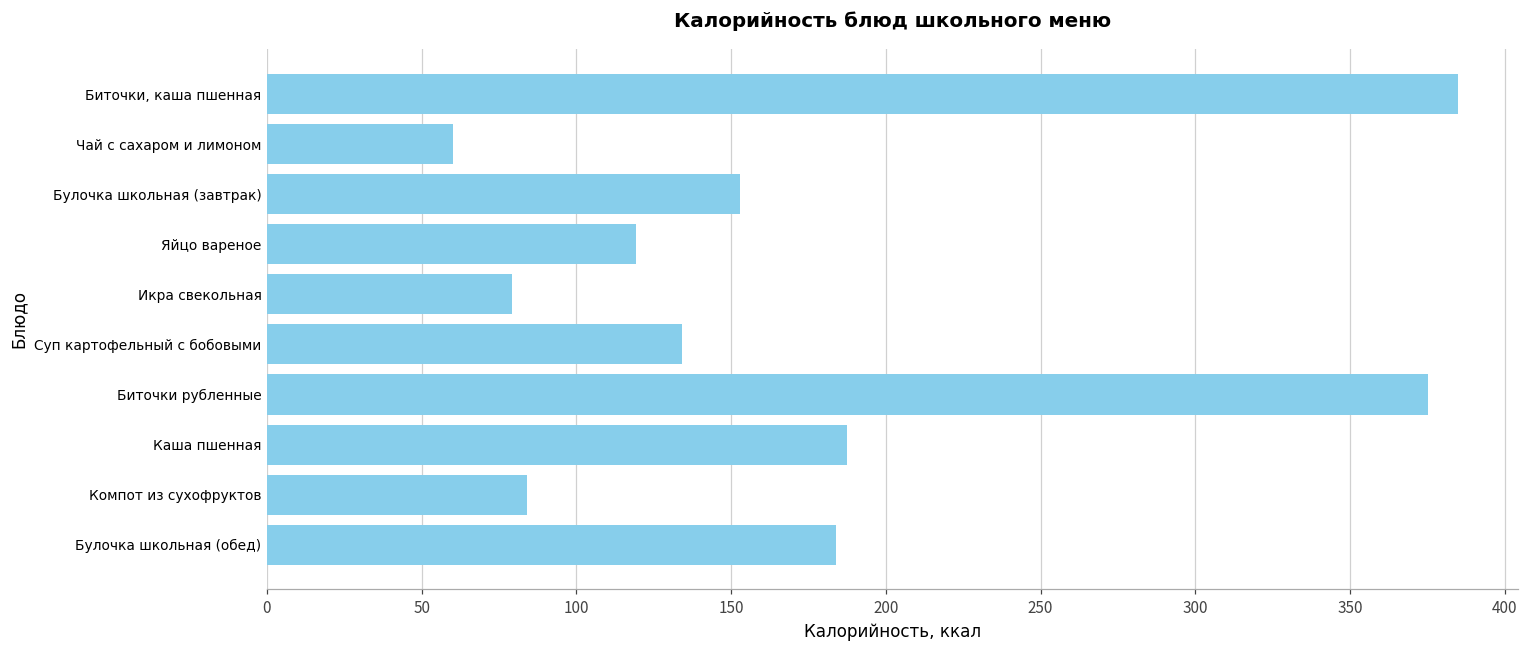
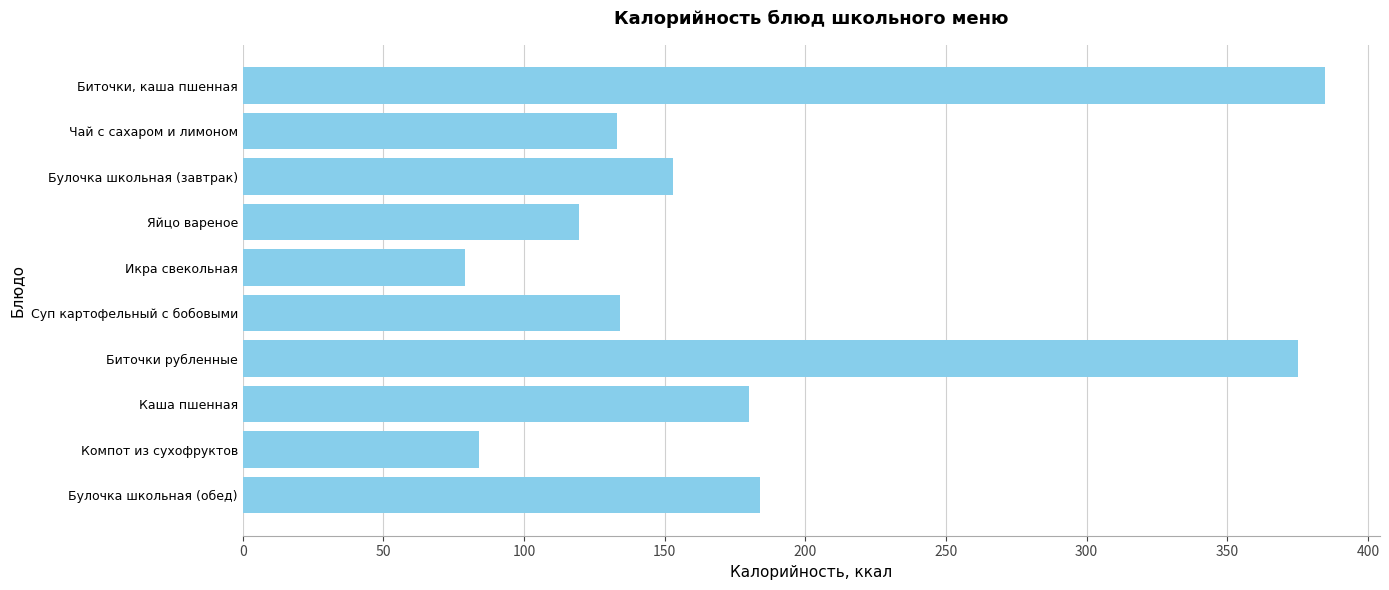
  {
    "Биточки, каша пшенная": 385,
-   "Чай с сахаром и лимоном": 60,
+   "Чай с сахаром и лимоном": 133,
    "Булочка школьная (завтрак)": 153,
    "Яйцо вареное": 119,
    "Икра свекольная": 79,
    "Суп картофельный с бобовыми": 134,
    "Биточки рубленные": 375,
-   "Каша пшенная": 187,
+   "Каша пшенная": 180,
    "Компот из сухофруктов": 84,
    "Булочка школьная (обед)": 184
  }
